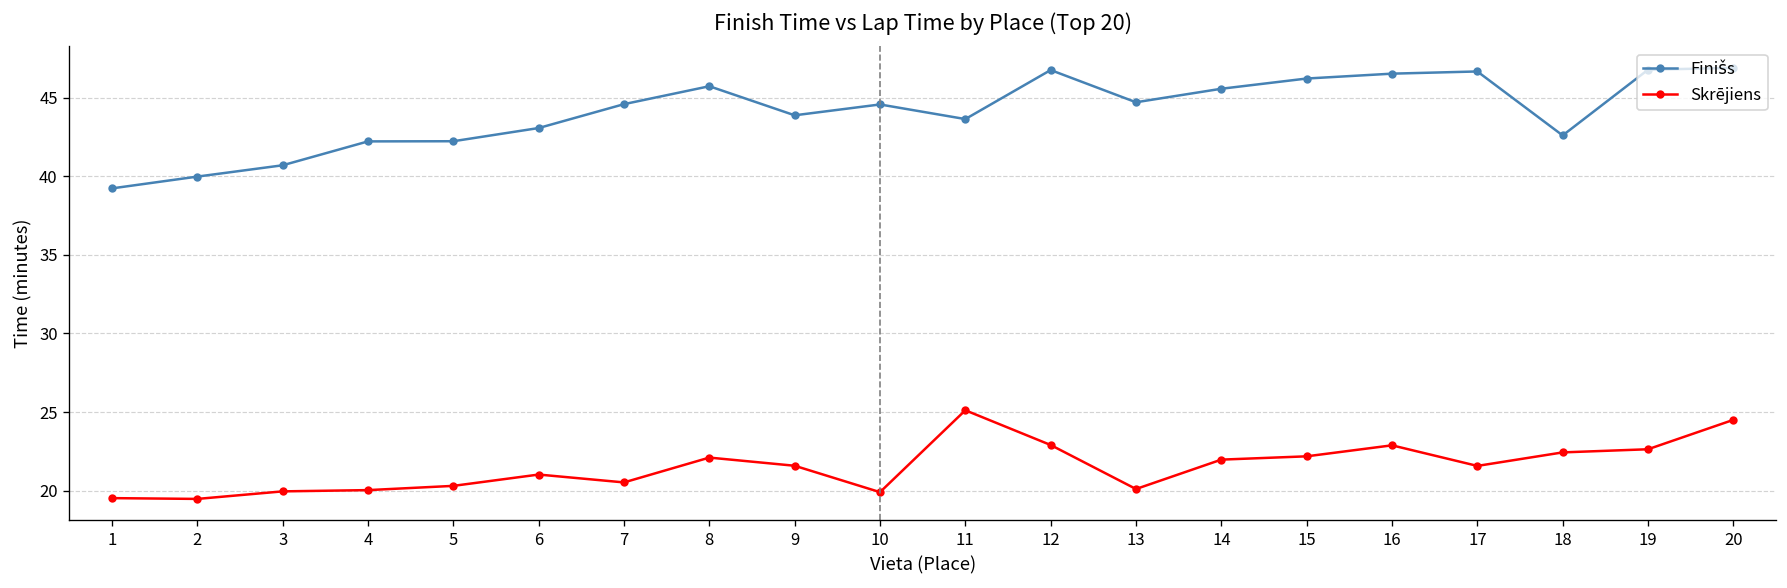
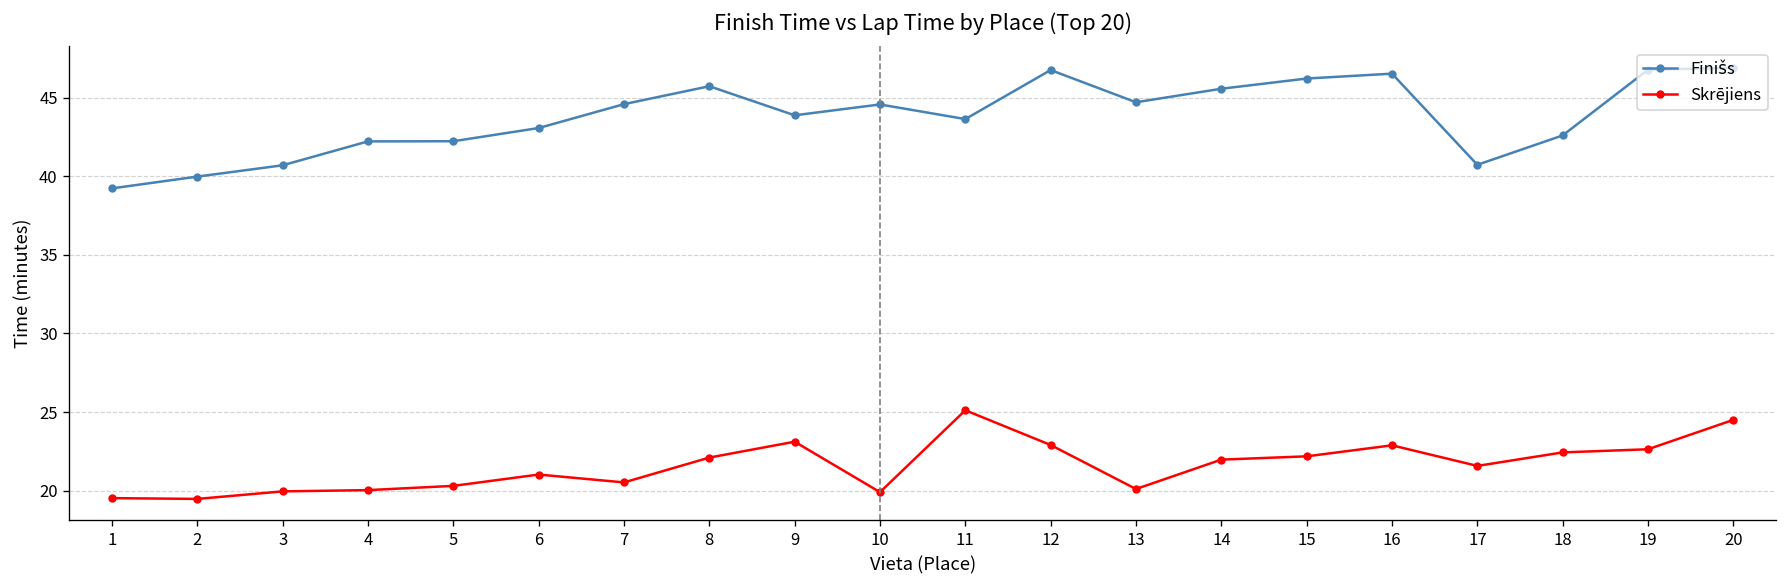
  {
    "Finišs": {
      "1": 39.2,
      "2": 40.0,
      "3": 40.7,
      "4": 42.2,
      "5": 42.2,
      "6": 43.1,
      "7": 44.6,
      "8": 45.7,
      "9": 43.9,
      "10": 44.6,
      "11": 43.6,
      "12": 46.8,
      "13": 44.7,
      "14": 45.6,
      "15": 46.2,
      "16": 46.5,
-     "17": 46.7,
+     "17": 40.7,
      "18": 42.6
    },
    "Skrējiens": {
      "1": 19.5,
      "2": 19.5,
      "3": 20.0,
      "4": 20.0,
      "5": 20.3,
      "6": 21.0,
      "7": 20.5,
      "8": 22.1,
-     "9": 21.6,
+     "9": 23.1,
      "10": 19.9,
      "11": 25.1,
      "12": 22.9,
      "13": 20.1,
      "14": 22.0,
      "15": 22.2,
      "16": 22.9,
      "17": 21.6,
      "18": 22.4,
      "19": 22.6,
      "20": 24.5
    }
  }
